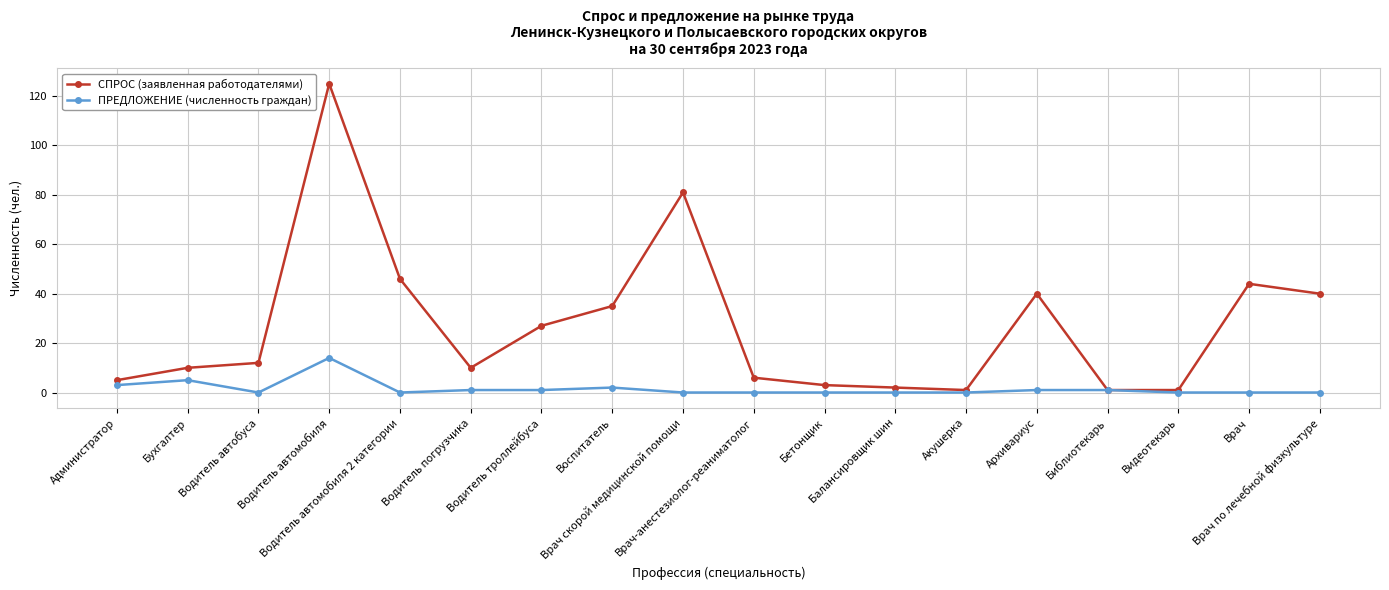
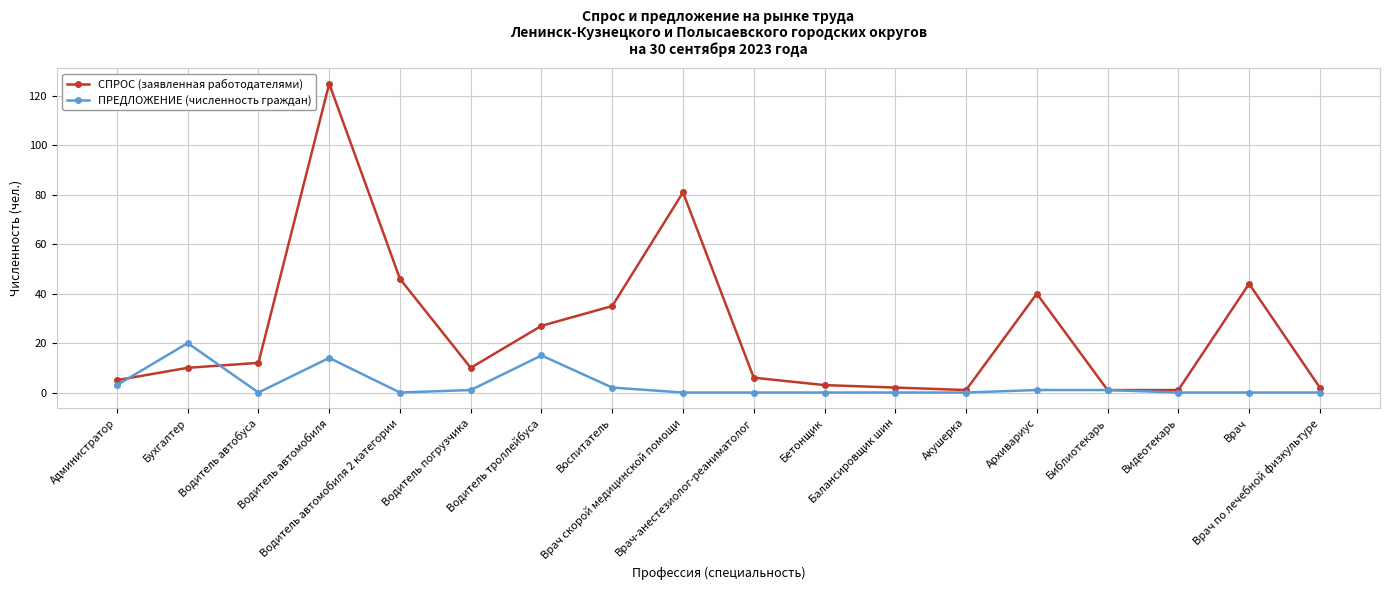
  {
    "СПРОС (заявленная работодателями)": {
      "Администратор": 5,
      "Бухгалтер": 10,
      "Водитель автобуса": 12,
      "Водитель автомобиля": 125,
      "Водитель автомобиля 2 категории": 46,
      "Водитель погрузчика": 10,
      "Водитель троллейбуса": 27,
      "Воспитатель": 35,
      "Врач скорой медицинской помощи": 81,
      "Врач-анестезиолог-реаниматолог": 6,
      "Бетонщик": 3,
      "Балансировщик шин": 2,
      "Архивариус": 40,
      "Врач": 44,
-     "Врач по лечебной физкультуре": 40
+     "Врач по лечебной физкультуре": 2
    },
    "ПРЕДЛОЖЕНИЕ (численность граждан)": {
      "Администратор": 3,
-     "Бухгалтер": 5,
+     "Бухгалтер": 20,
      "Водитель автобуса": 0,
      "Водитель автомобиля": 14,
      "Водитель автомобиля 2 категории": 0,
      "Водитель погрузчика": 1,
-     "Водитель троллейбуса": 1,
+     "Водитель троллейбуса": 15,
      "Воспитатель": 2,
      "Врач скорой медицинской помощи": 0,
      "Врач-анестезиолог-реаниматолог": 0,
      "Бетонщик": 0,
      "Балансировщик шин": 0,
      "Архивариус": 1,
      "Врач": 0,
      "Врач по лечебной физкультуре": 0
    }
  }
